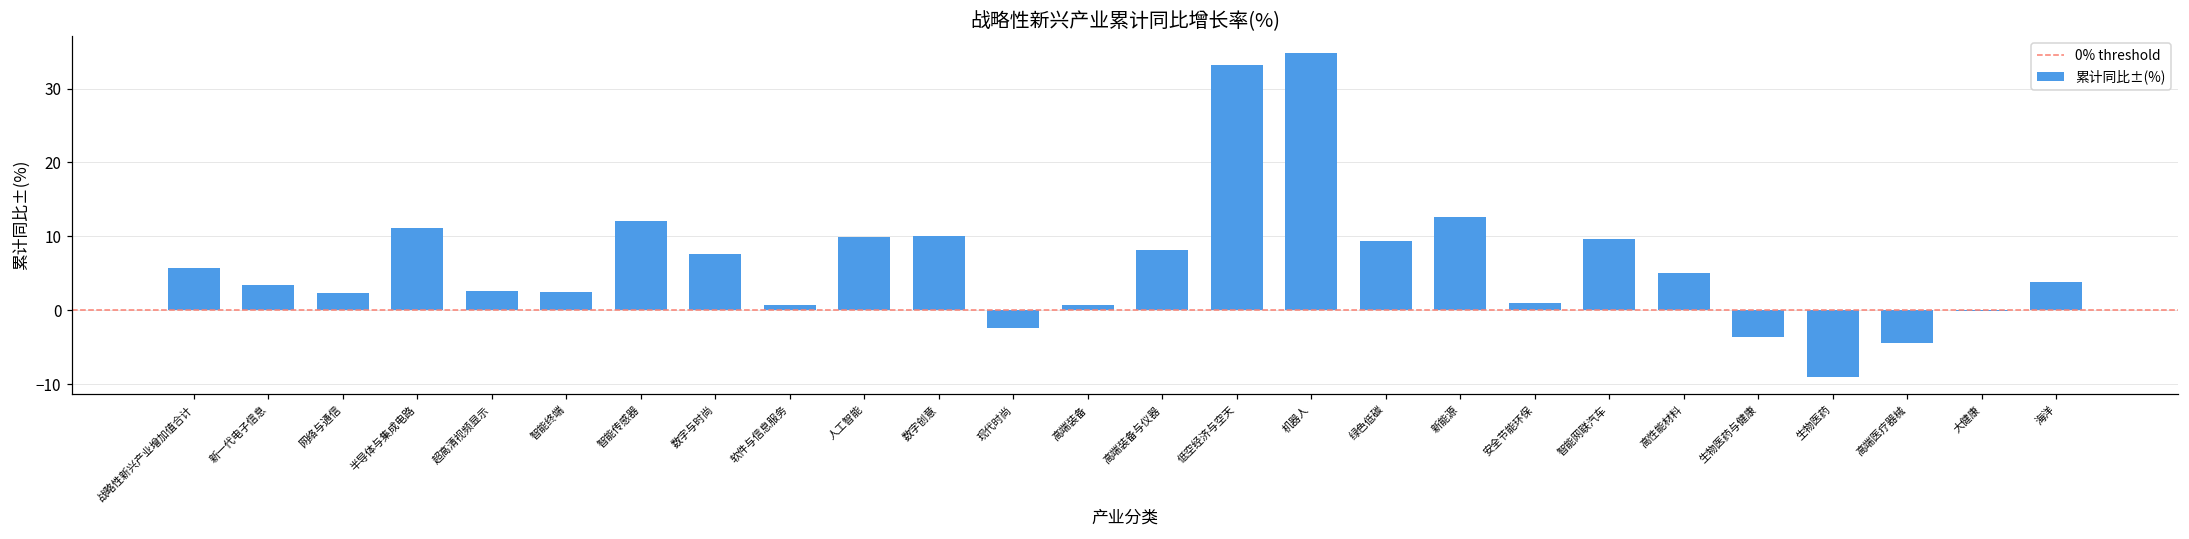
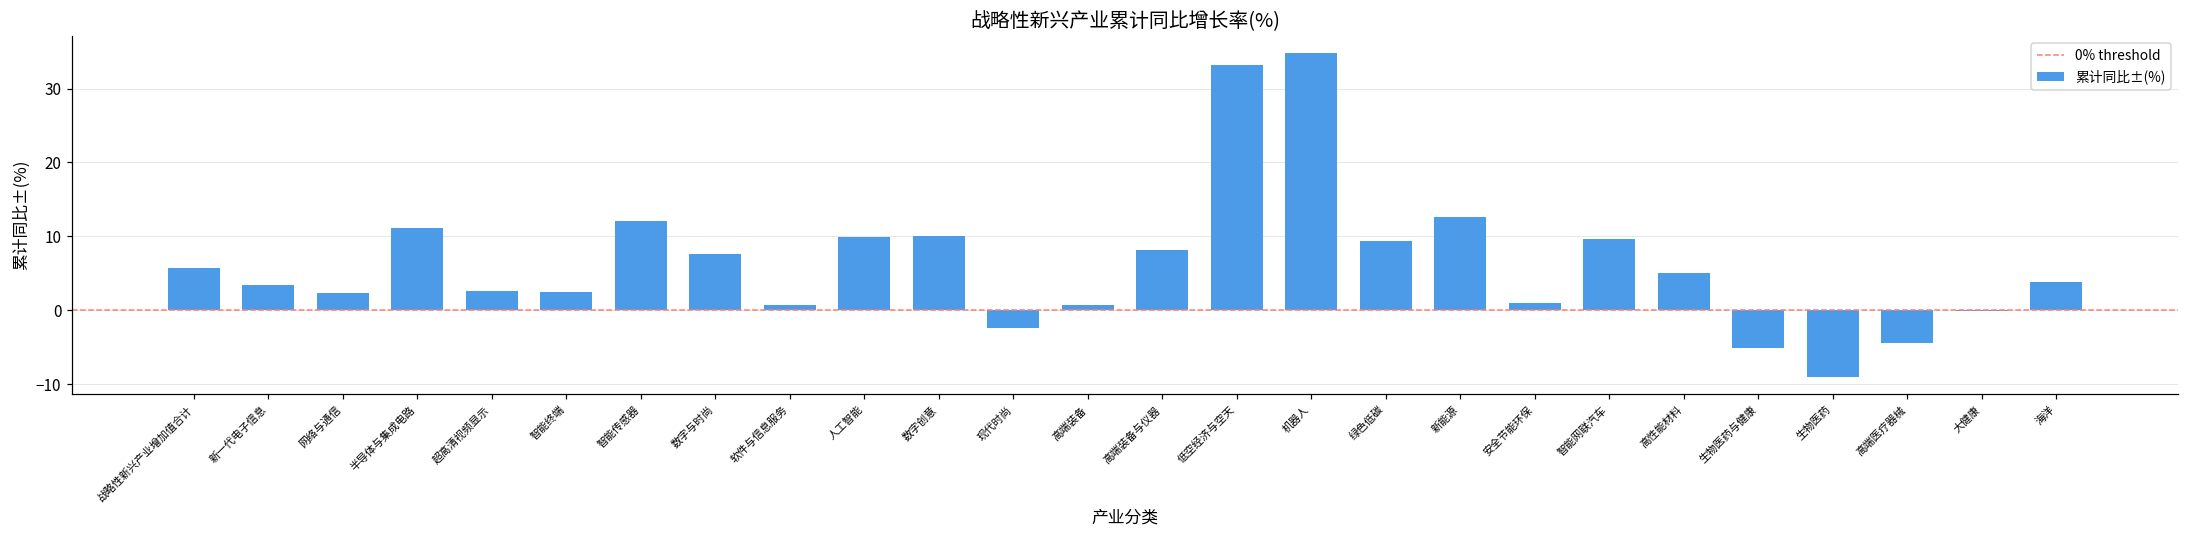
  {
    "战略性新兴产业增加值合计": 6,
    "新一代电子信息": 3,
    "网络与通信": 2,
    "半导体与集成电路": 11,
    "超高清视频显示": 3,
    "智能终端": 2,
    "智能传感器": 12,
    "数字与时尚": 8,
    "软件与信息服务": 1,
    "人工智能": 10,
    "数字创意": 10,
    "现代时尚": -2,
    "高端装备": 1,
    "高端装备与仪器": 8,
    "低空经济与空天": 33,
    "机器人": 35,
    "绿色低碳": 9,
    "新能源": 13,
    "安全节能环保": 1,
    "智能网联汽车": 10,
    "高性能材料": 5,
-   "生物医药与健康": -4,
+   "生物医药与健康": -5,
    "生物医药": -9,
    "高端医疗器械": -4,
    "海洋": 4
  }
